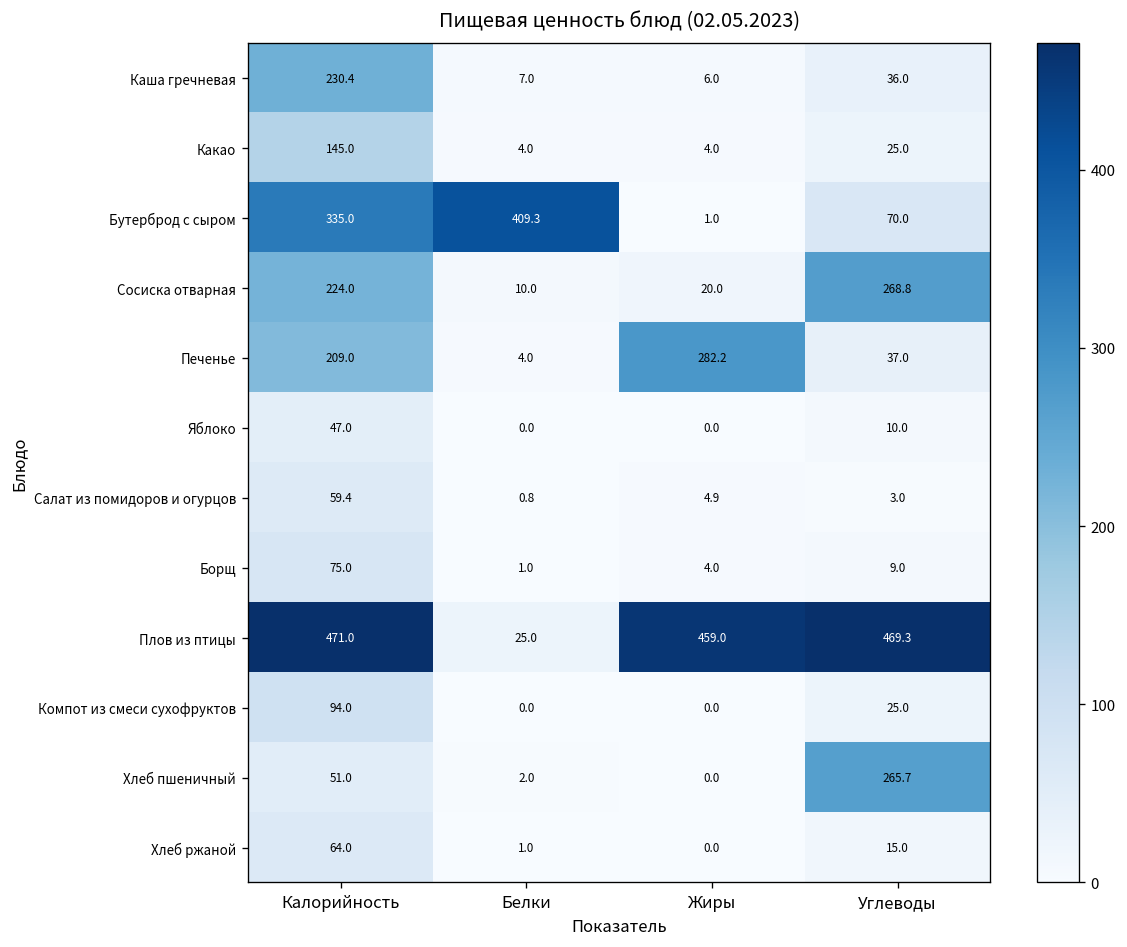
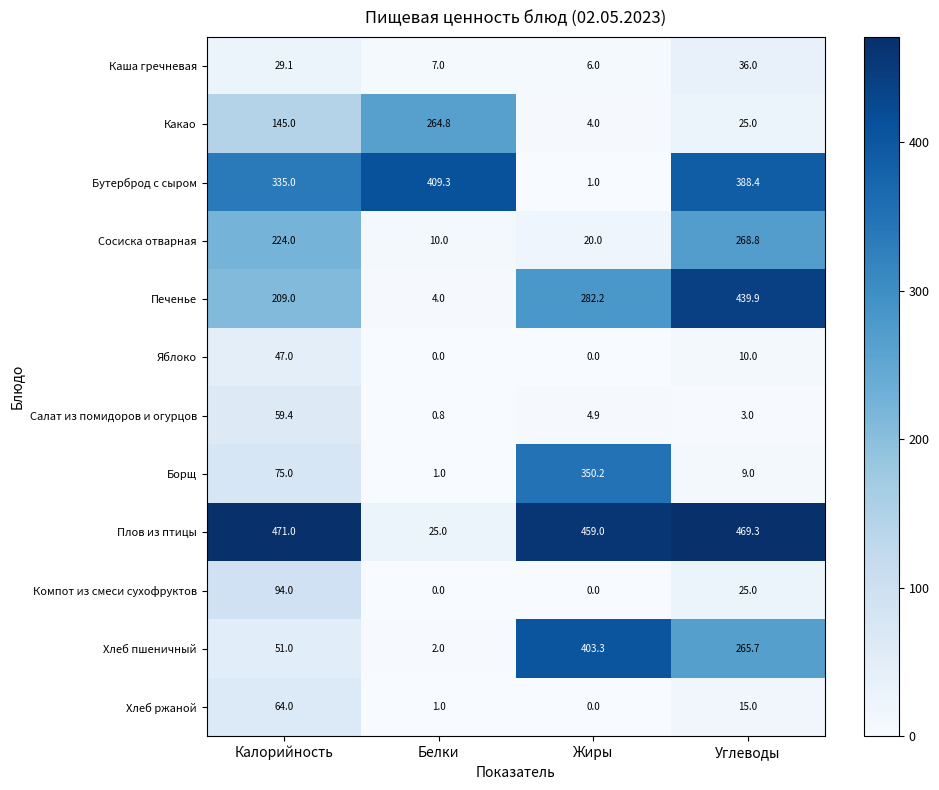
  {
    "Каша гречневая": {
-     "Калорийность": 230.4,
+     "Калорийность": 29.1,
      "Белки": 7.0,
      "Жиры": 6.0,
      "Углеводы": 36.0
    },
    "Какао": {
      "Калорийность": 145.0,
-     "Белки": 4.0,
+     "Белки": 264.8,
      "Жиры": 4.0,
      "Углеводы": 25.0
    },
    "Бутерброд с сыром": {
      "Калорийность": 335.0,
      "Белки": 409.3,
      "Жиры": 1.0,
-     "Углеводы": 70.0
+     "Углеводы": 388.4
    },
    "Сосиска отварная": {
      "Калорийность": 224.0,
      "Белки": 10.0,
      "Жиры": 20.0,
      "Углеводы": 268.8
    },
    "Печенье": {
      "Калорийность": 209.0,
      "Белки": 4.0,
      "Жиры": 282.2,
-     "Углеводы": 37.0
+     "Углеводы": 439.9
    },
    "Яблоко": {
      "Калорийность": 47.0,
      "Белки": 0.0,
      "Жиры": 0.0,
      "Углеводы": 10.0
    },
    "Салат из помидоров и огурцов": {
      "Калорийность": 59.4,
      "Белки": 0.8,
      "Жиры": 4.9,
      "Углеводы": 3.0
    },
    "Борщ": {
      "Калорийность": 75.0,
      "Белки": 1.0,
-     "Жиры": 4.0,
+     "Жиры": 350.2,
      "Углеводы": 9.0
    },
    "Плов из птицы": {
      "Калорийность": 471.0,
      "Белки": 25.0,
      "Жиры": 459.0,
      "Углеводы": 469.3
    },
    "Компот из смеси сухофруктов": {
      "Калорийность": 94.0,
      "Белки": 0.0,
      "Жиры": 0.0,
      "Углеводы": 25.0
    },
    "Хлеб пшеничный": {
      "Калорийность": 51.0,
      "Белки": 2.0,
-     "Жиры": 0.0,
+     "Жиры": 403.3,
      "Углеводы": 265.7
    },
    "Хлеб ржаной": {
      "Калорийность": 64.0,
      "Белки": 1.0,
      "Жиры": 0.0,
      "Углеводы": 15.0
    }
  }
